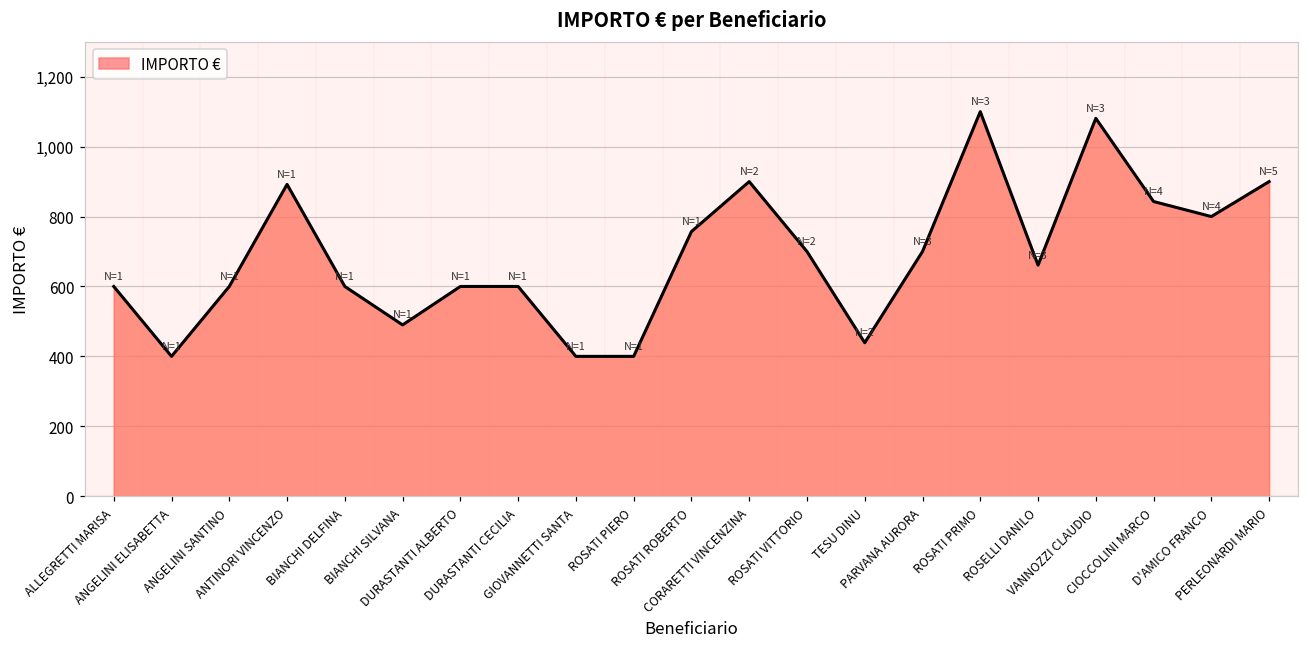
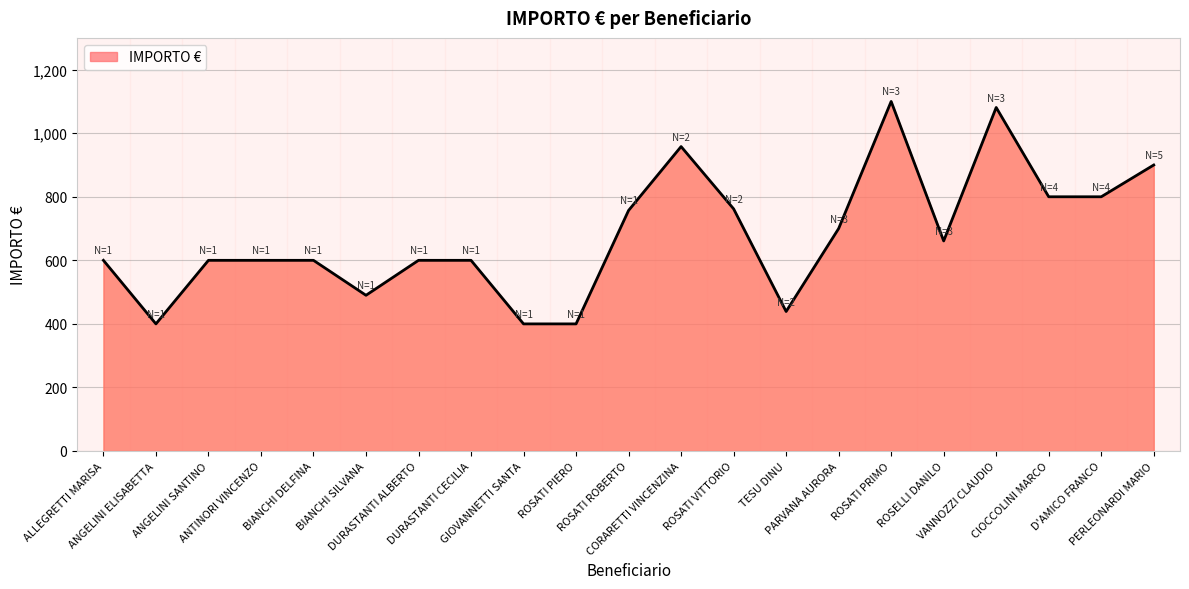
  {
-   "ANTINORI VINCENZO": 890,
-   "CORARETTI VINCENZINA": 900,
-   "ROSATI VITTORIO": 700,
-   "CIOCCOLINI MARCO": 840
+   "ANTINORI VINCENZO": 600,
+   "CORARETTI VINCENZINA": 960,
+   "ROSATI VITTORIO": 760,
+   "CIOCCOLINI MARCO": 800
  }
